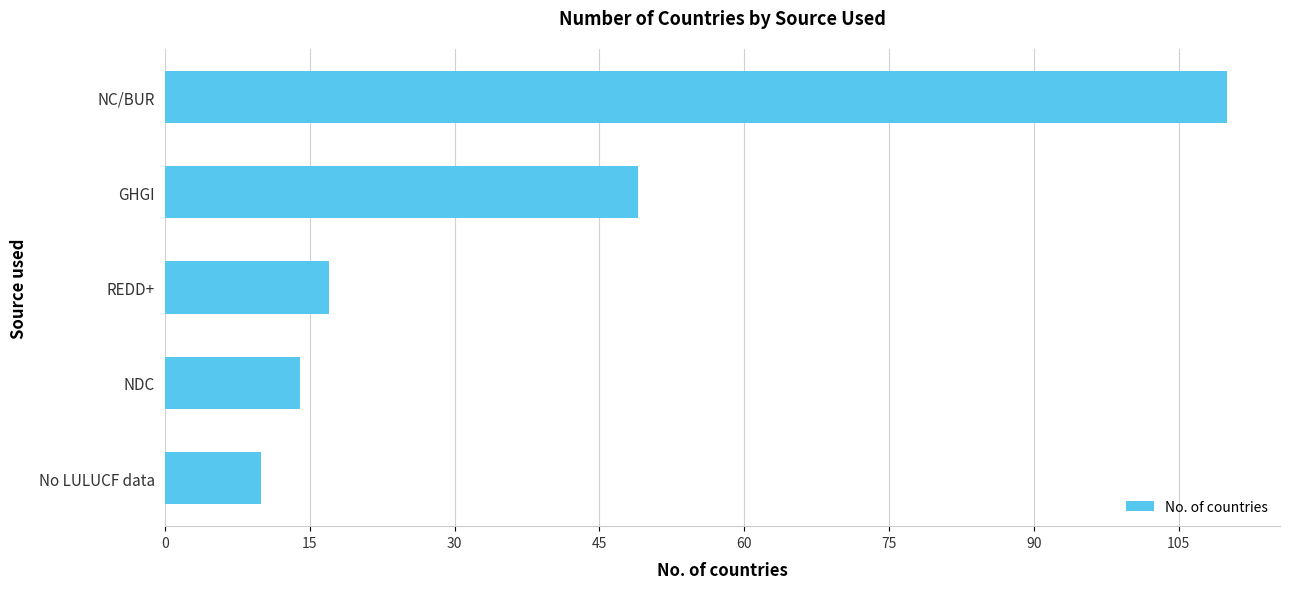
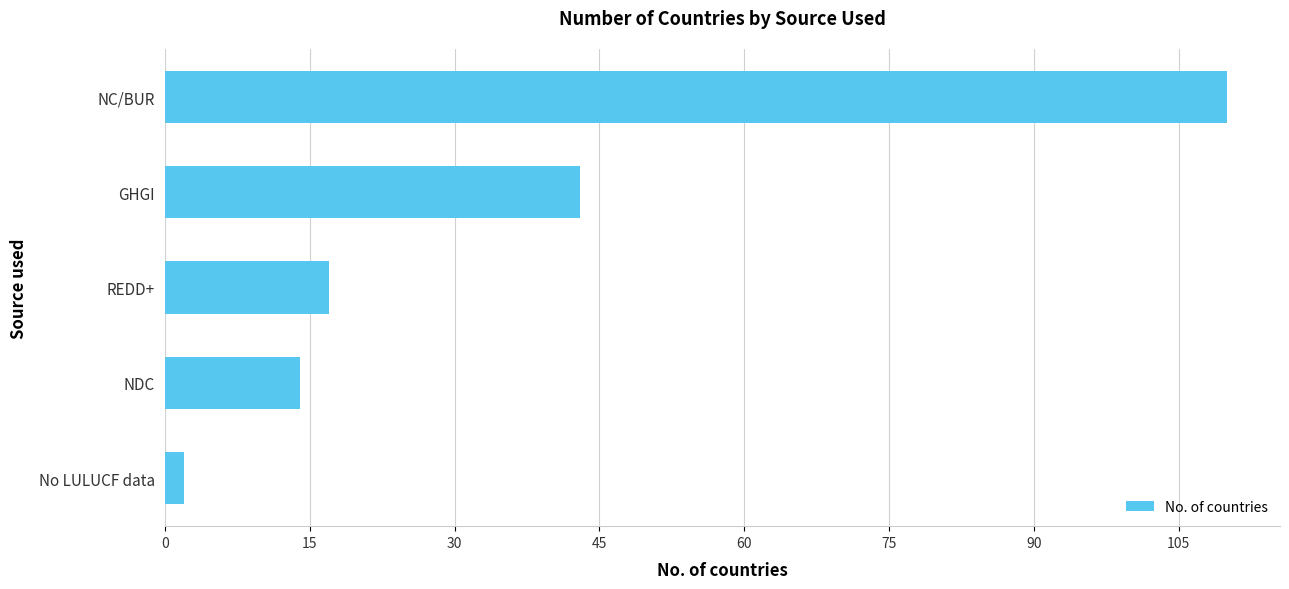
  {
    "NC/BUR": 110,
-   "GHGI": 49,
+   "GHGI": 43,
    "REDD+": 17,
    "NDC": 14,
-   "No LULUCF data": 10
+   "No LULUCF data": 2
  }
